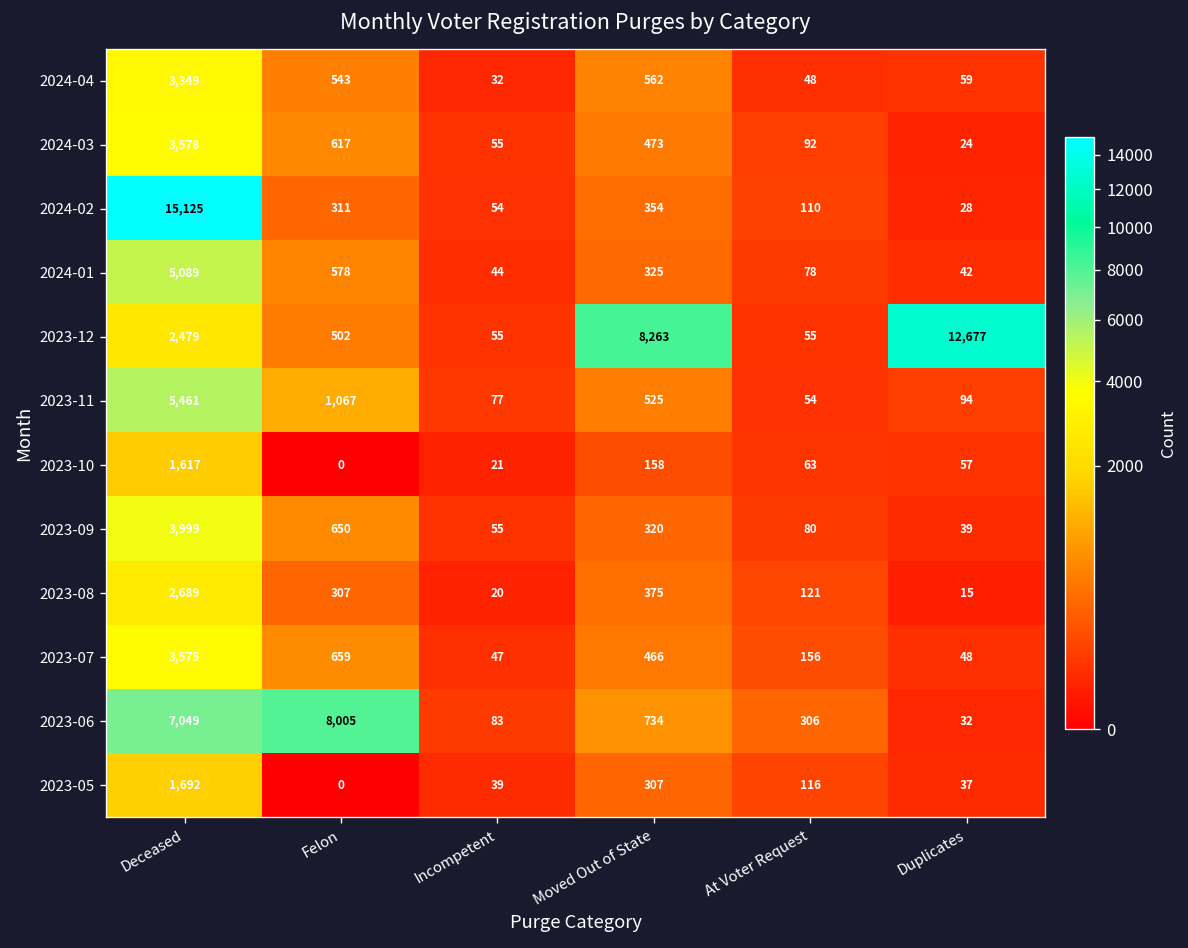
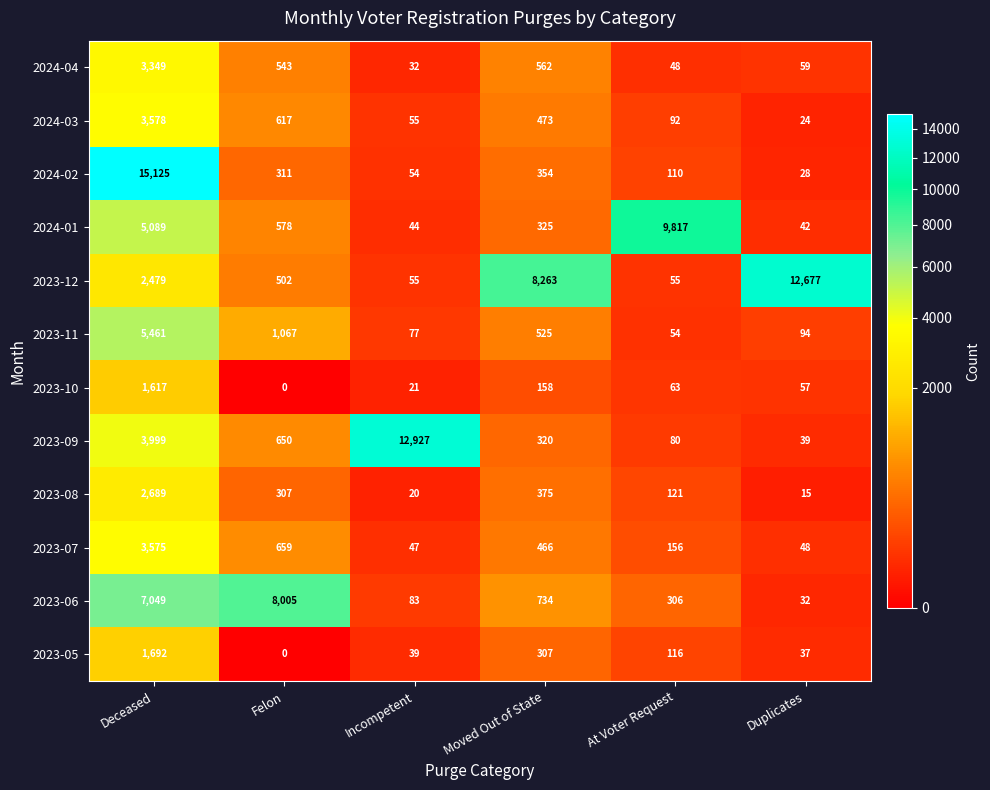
  {
    "2024-04": {
      "Deceased": "3,349",
      "Felon": "543",
      "Incompetent": "32",
      "Moved Out of State": "562",
      "At Voter Request": "48",
      "Duplicates": "59"
    },
    "2024-03": {
      "Deceased": "3,578",
      "Felon": "617",
      "Incompetent": "55",
      "Moved Out of State": "473",
      "At Voter Request": "92",
      "Duplicates": "24"
    },
    "2024-02": {
      "Deceased": "15,125",
      "Felon": "311",
      "Incompetent": "54",
      "Moved Out of State": "354",
      "At Voter Request": "110",
      "Duplicates": "28"
    },
    "2024-01": {
      "Deceased": "5,089",
      "Felon": "578",
      "Incompetent": "44",
      "Moved Out of State": "325",
-     "At Voter Request": "78",
+     "At Voter Request": "9,817",
      "Duplicates": "42"
    },
    "2023-12": {
      "Deceased": "2,479",
      "Felon": "502",
      "Incompetent": "55",
      "Moved Out of State": "8,263",
      "At Voter Request": "55",
      "Duplicates": "12,677"
    },
    "2023-11": {
      "Deceased": "5,461",
      "Felon": "1,067",
      "Incompetent": "77",
      "Moved Out of State": "525",
      "At Voter Request": "54",
      "Duplicates": "94"
    },
    "2023-10": {
      "Deceased": "1,617",
      "Felon": "0",
      "Incompetent": "21",
      "Moved Out of State": "158",
      "At Voter Request": "63",
      "Duplicates": "57"
    },
    "2023-09": {
      "Deceased": "3,999",
      "Felon": "650",
-     "Incompetent": "55",
+     "Incompetent": "12,927",
      "Moved Out of State": "320",
      "At Voter Request": "80",
      "Duplicates": "39"
    },
    "2023-08": {
      "Deceased": "2,689",
      "Felon": "307",
      "Incompetent": "20",
      "Moved Out of State": "375",
      "At Voter Request": "121",
      "Duplicates": "15"
    },
    "2023-07": {
      "Deceased": "3,575",
      "Felon": "659",
      "Incompetent": "47",
      "Moved Out of State": "466",
      "At Voter Request": "156",
      "Duplicates": "48"
    },
    "2023-06": {
      "Deceased": "7,049",
      "Felon": "8,005",
      "Incompetent": "83",
      "Moved Out of State": "734",
      "At Voter Request": "306",
      "Duplicates": "32"
    },
    "2023-05": {
      "Deceased": "1,692",
      "Felon": "0",
      "Incompetent": "39",
      "Moved Out of State": "307",
      "At Voter Request": "116",
      "Duplicates": "37"
    }
  }
